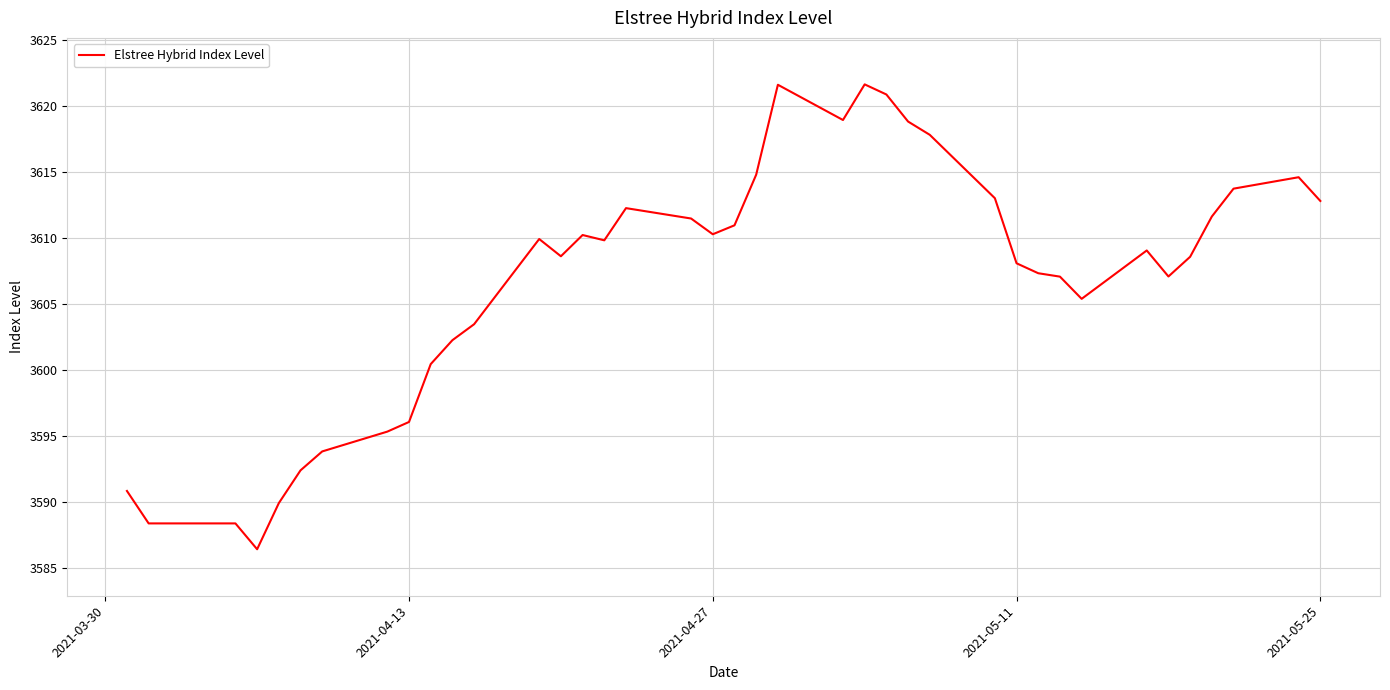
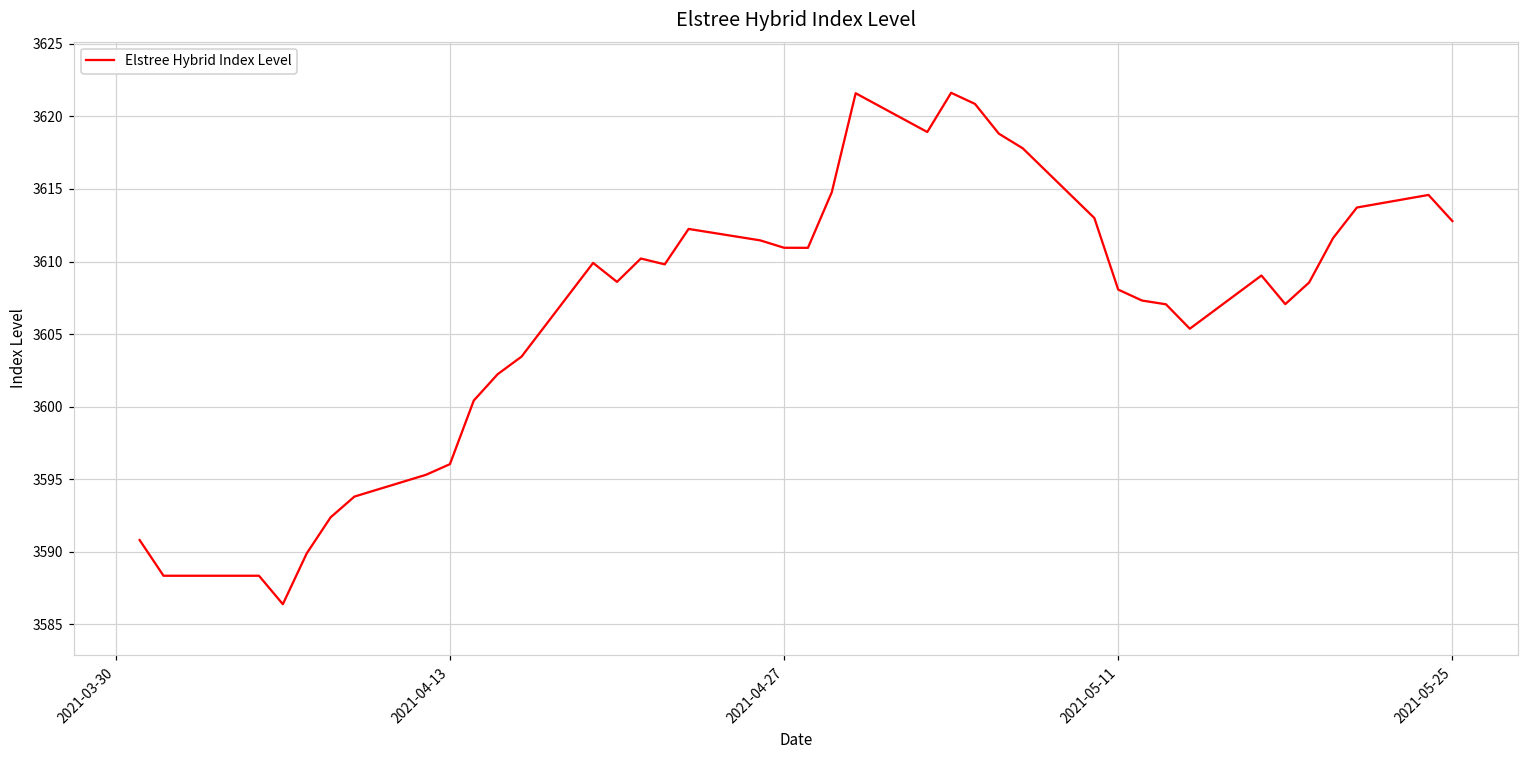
  {
    "2021-04-13": 3596.0,
-   "2021-04-27": 3610.3,
+   "2021-04-27": 3611.0,
    "2021-05-11": 3608.1,
    "2021-05-25": 3612.8
  }
